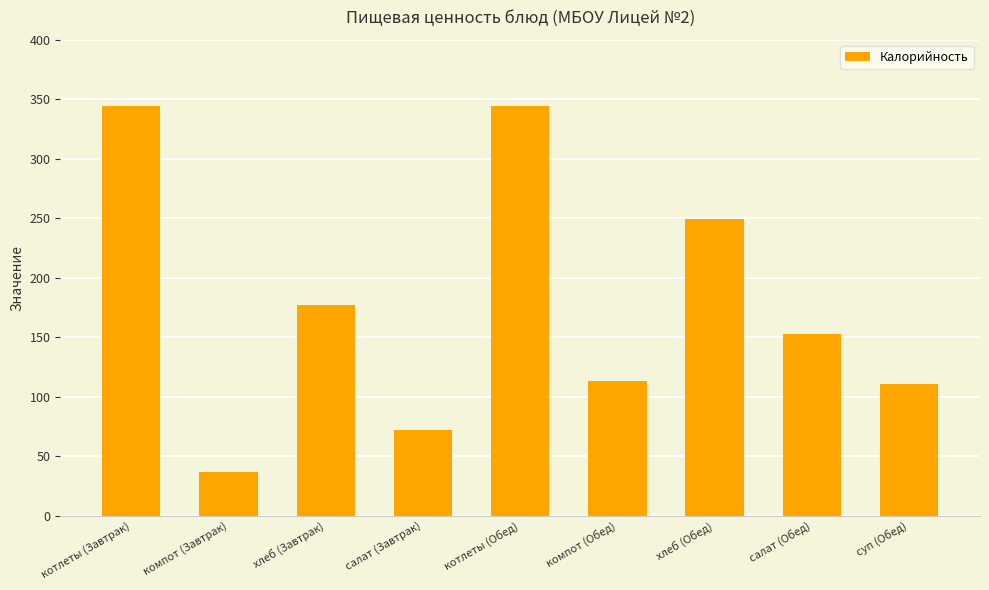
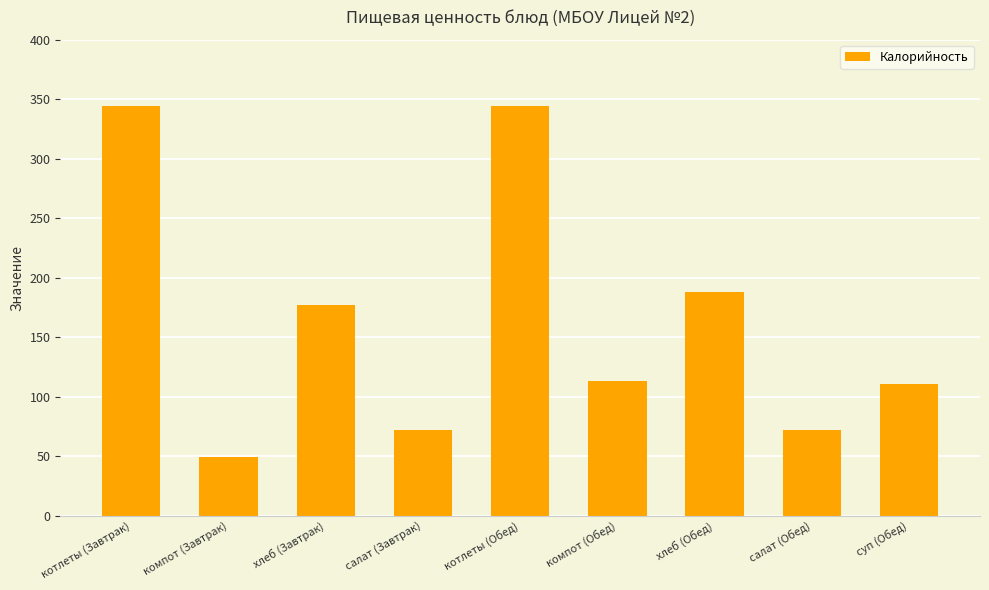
  {
    "котлеты (Завтрак)": 344,
-   "компот (Завтрак)": 37,
+   "компот (Завтрак)": 49,
    "хлеб (Завтрак)": 177,
    "салат (Завтрак)": 72,
    "котлеты (Обед)": 344,
    "компот (Обед)": 113,
-   "хлеб (Обед)": 249,
-   "салат (Обед)": 153,
+   "хлеб (Обед)": 188,
+   "салат (Обед)": 72,
    "суп (Обед)": 111
  }
